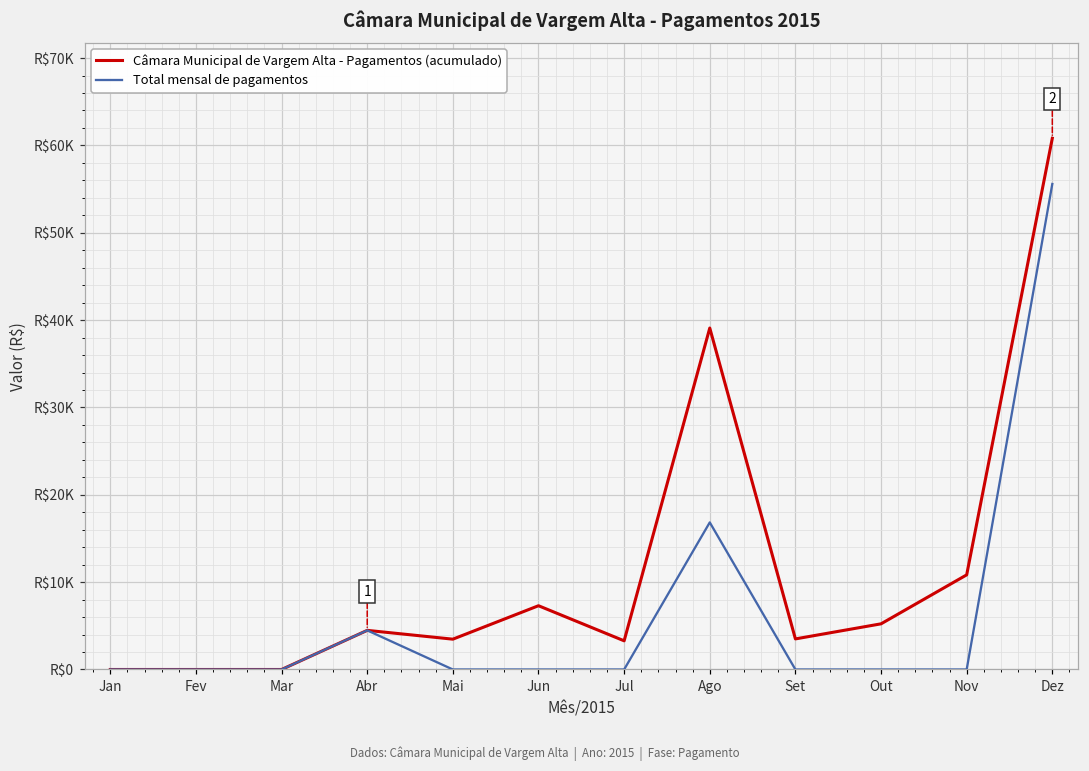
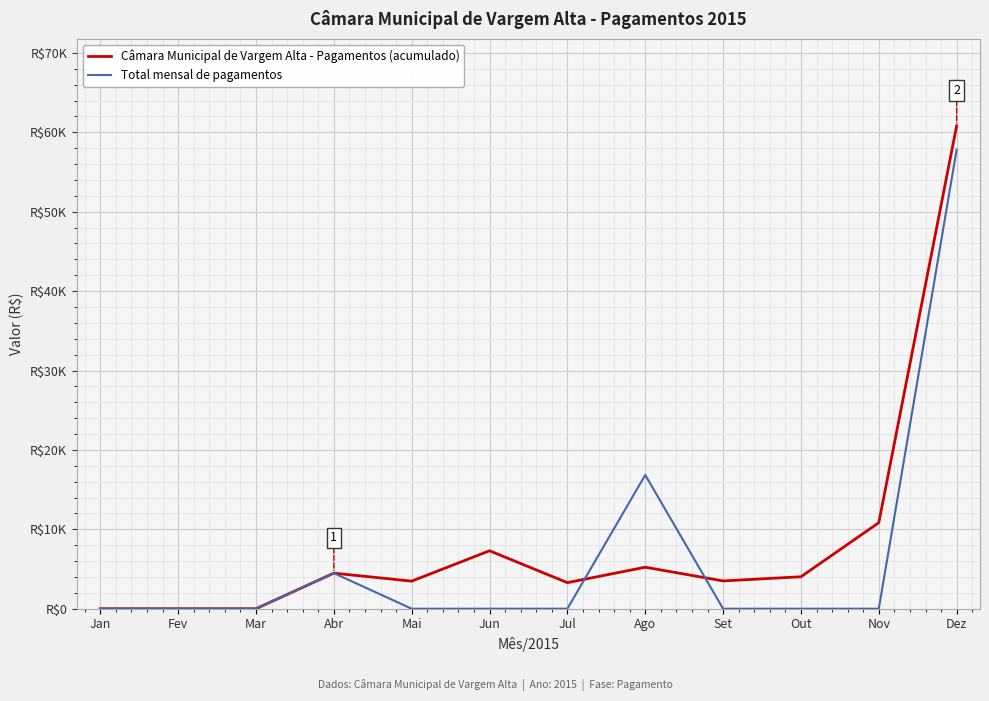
  {
    "Câmara Municipal de Vargem Alta - Pagamentos (acumulado)": {
      "Mai": "R$3000",
      "Jun": "R$7000",
      "Jul": "R$3000",
-     "Ago": "R$39000",
+     "Ago": "R$5000",
      "Set": "R$4000",
-     "Out": "R$5000",
+     "Out": "R$4000",
      "Nov": "R$11000",
      "Dez": "R$61000"
    },
    "Total mensal de pagamentos": {
      "Mai": "R$0",
      "Jun": "R$0",
      "Jul": "R$0",
      "Ago": "R$17000",
      "Set": "R$0",
      "Out": "R$0",
      "Nov": "R$0",
-     "Dez": "R$56000"
+     "Dez": "R$58000"
    }
  }
